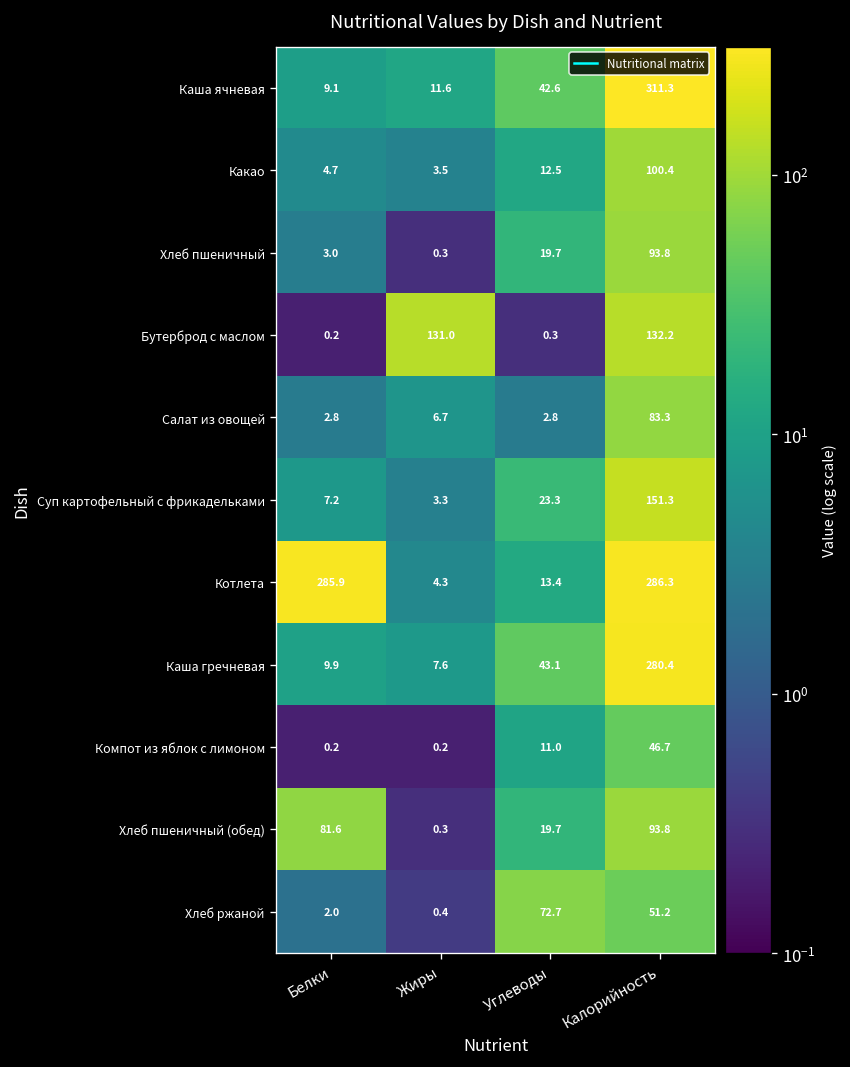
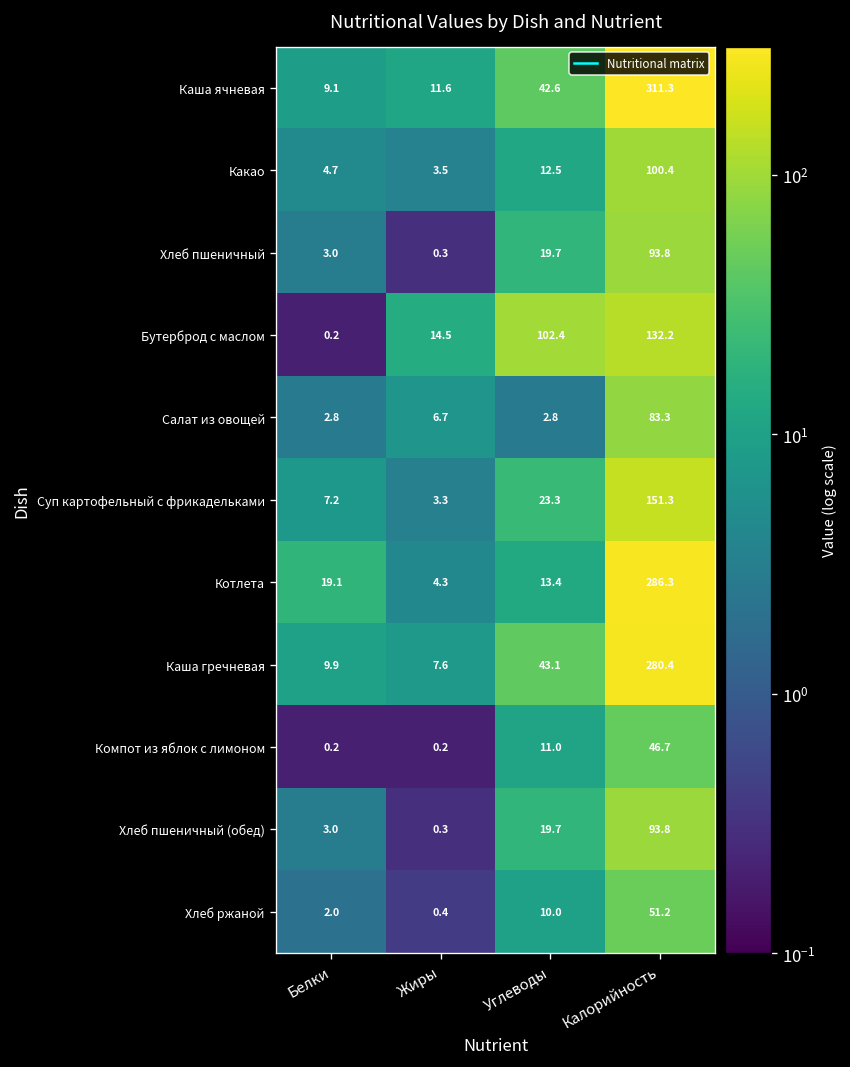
  {
    "Каша ячневая": {
      "Белки": 9.1,
      "Жиры": 11.6,
      "Углеводы": 42.6,
      "Калорийность": 311.3
    },
    "Какао": {
      "Белки": 4.7,
      "Жиры": 3.5,
      "Углеводы": 12.5,
      "Калорийность": 100.4
    },
    "Хлеб пшеничный": {
      "Белки": 3.0,
      "Жиры": 0.3,
      "Углеводы": 19.7,
      "Калорийность": 93.8
    },
    "Бутерброд с маслом": {
      "Белки": 0.2,
-     "Жиры": 131.0,
-     "Углеводы": 0.3,
+     "Жиры": 14.5,
+     "Углеводы": 102.4,
      "Калорийность": 132.2
    },
    "Салат из овощей": {
      "Белки": 2.8,
      "Жиры": 6.7,
      "Углеводы": 2.8,
      "Калорийность": 83.3
    },
    "Суп картофельный с фрикадельками": {
      "Белки": 7.2,
      "Жиры": 3.3,
      "Углеводы": 23.3,
      "Калорийность": 151.3
    },
    "Котлета": {
-     "Белки": 285.9,
+     "Белки": 19.1,
      "Жиры": 4.3,
      "Углеводы": 13.4,
      "Калорийность": 286.3
    },
    "Каша гречневая": {
      "Белки": 9.9,
      "Жиры": 7.6,
      "Углеводы": 43.1,
      "Калорийность": 280.4
    },
    "Компот из яблок с лимоном": {
      "Белки": 0.2,
      "Жиры": 0.2,
      "Углеводы": 11.0,
      "Калорийность": 46.7
    },
    "Хлеб пшеничный (обед)": {
-     "Белки": 81.6,
+     "Белки": 3.0,
      "Жиры": 0.3,
      "Углеводы": 19.7,
      "Калорийность": 93.8
    },
    "Хлеб ржаной": {
      "Белки": 2.0,
      "Жиры": 0.4,
-     "Углеводы": 72.7,
+     "Углеводы": 10.0,
      "Калорийность": 51.2
    }
  }
